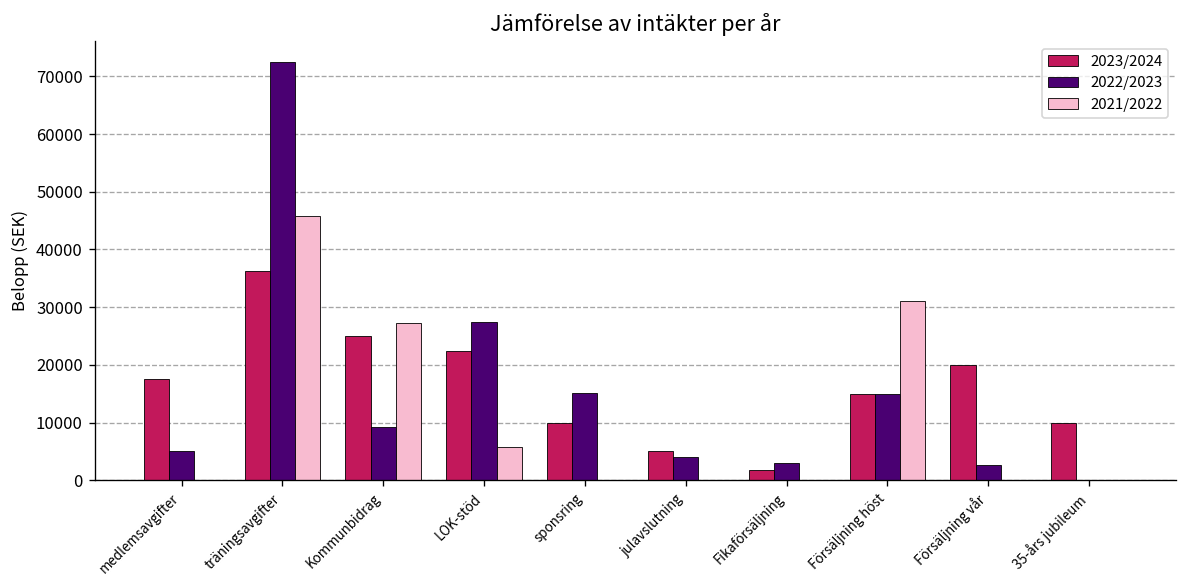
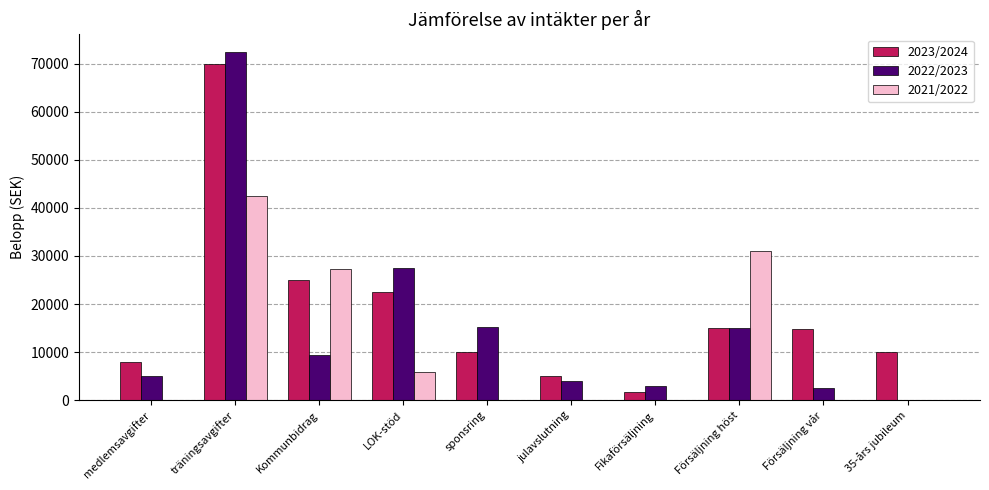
  {
    "2023/2024": {
-     "medlemsavgifter": 18000,
-     "träningsavgifter": 36000,
+     "medlemsavgifter": 8000,
+     "träningsavgifter": 70000,
      "Kommunbidrag": 25000,
      "LOK-stöd": 22000,
      "sponsring": 10000,
      "julavslutning": 5000,
      "Fikaförsäljning": 2000,
      "Försäljning höst": 15000,
-     "Försäljning vår": 20000,
+     "Försäljning vår": 15000,
      "35-års jubileum": 10000
    },
    "2022/2023": {
      "medlemsavgifter": 5000,
      "träningsavgifter": 72000,
      "Kommunbidrag": 9000,
      "LOK-stöd": 27000,
      "sponsring": 15000,
      "julavslutning": 4000,
      "Fikaförsäljning": 3000,
      "Försäljning höst": 15000,
      "Försäljning vår": 3000,
      "35-års jubileum": 0
    },
    "2021/2022": {
      "medlemsavgifter": 0,
-     "träningsavgifter": 46000,
+     "träningsavgifter": 43000,
      "Kommunbidrag": 27000,
      "LOK-stöd": 6000,
      "sponsring": 0,
      "julavslutning": 0,
      "Fikaförsäljning": 0,
      "Försäljning höst": 31000,
      "Försäljning vår": 0,
      "35-års jubileum": 0
    }
  }
